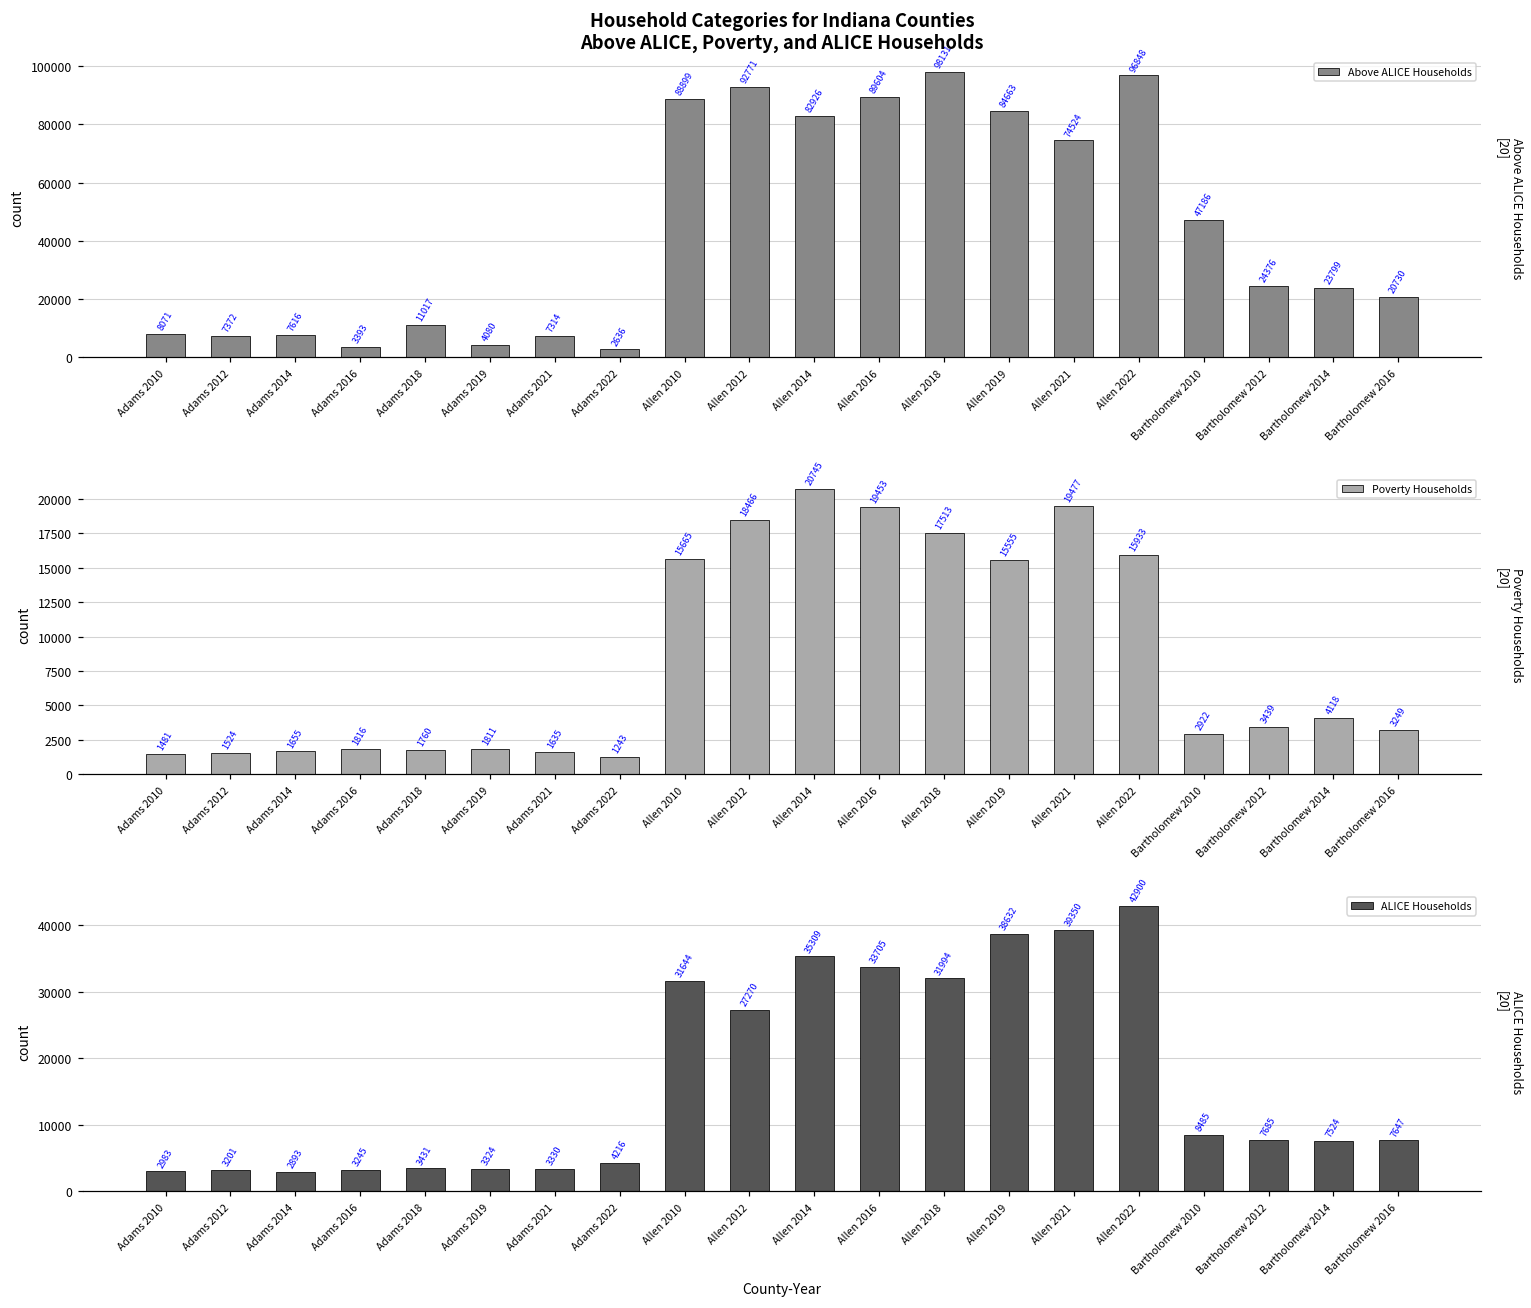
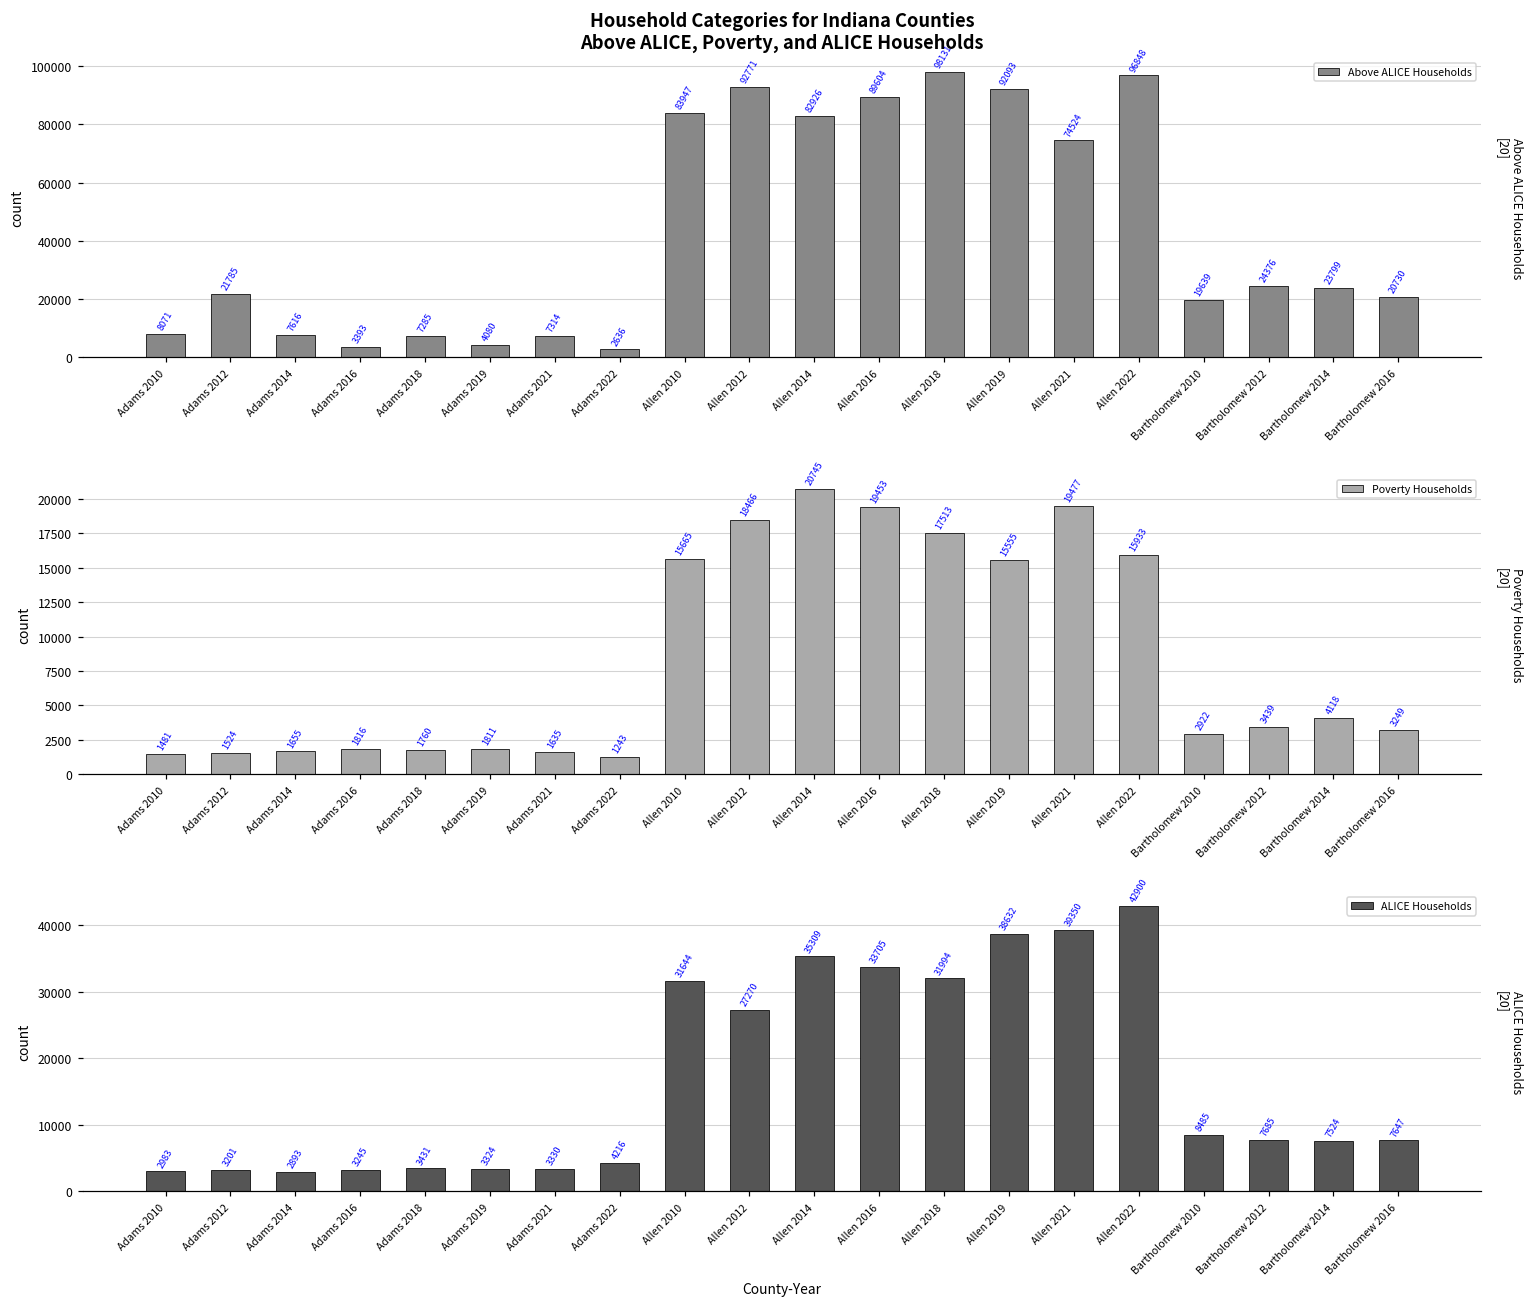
  {
    "Household Categories for Indiana Counties Above ALICE, Poverty, and ALICE Households": {
      "Adams 2010": 8071,
-     "Adams 2012": 7372,
+     "Adams 2012": 21785,
      "Adams 2014": 7616,
      "Adams 2016": 3393,
-     "Adams 2018": 11017,
+     "Adams 2018": 7285,
      "Adams 2019": 4080,
      "Adams 2021": 7314,
      "Adams 2022": 2636,
-     "Allen 2010": 88899,
+     "Allen 2010": 83947,
      "Allen 2012": 92771,
      "Allen 2014": 82926,
      "Allen 2016": 89604,
      "Allen 2018": 98131,
-     "Allen 2019": 84663,
+     "Allen 2019": 92093,
      "Allen 2021": 74524,
      "Allen 2022": 96848,
-     "Bartholomew 2010": 47186,
+     "Bartholomew 2010": 19639,
      "Bartholomew 2012": 24376,
      "Bartholomew 2014": 23799,
      "Bartholomew 2016": 20730
    }
  }
